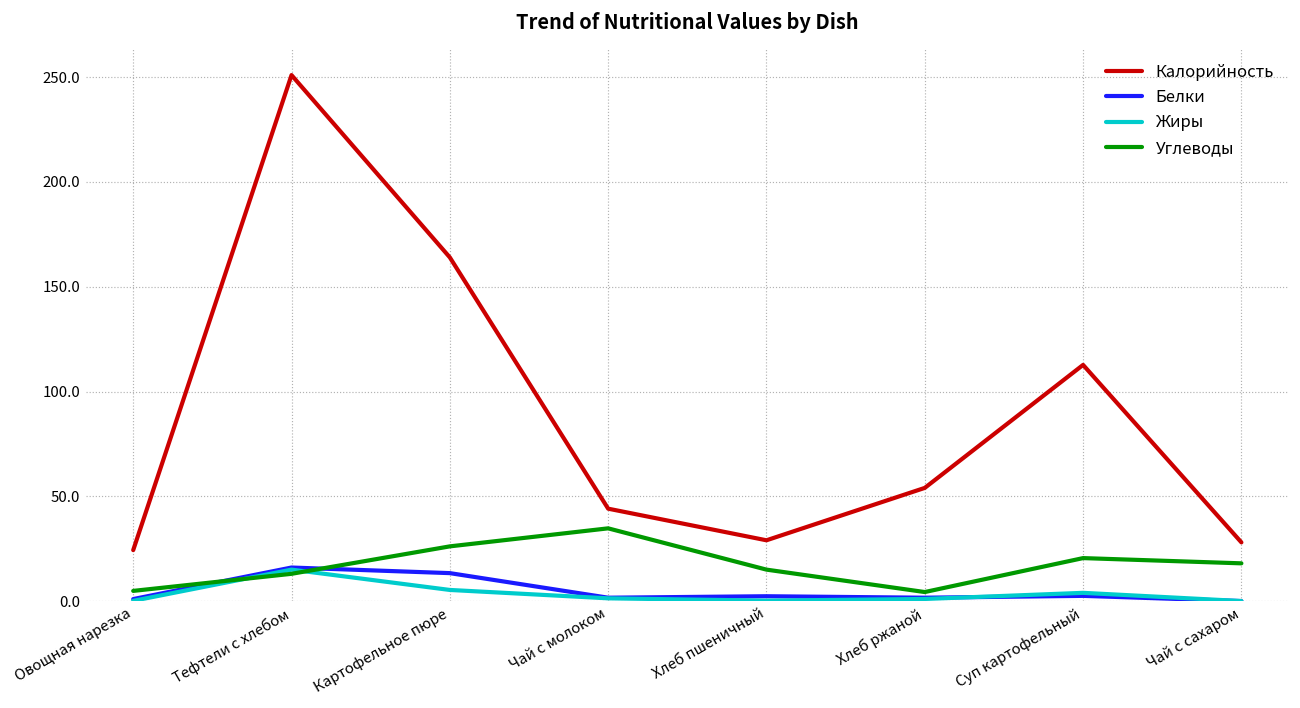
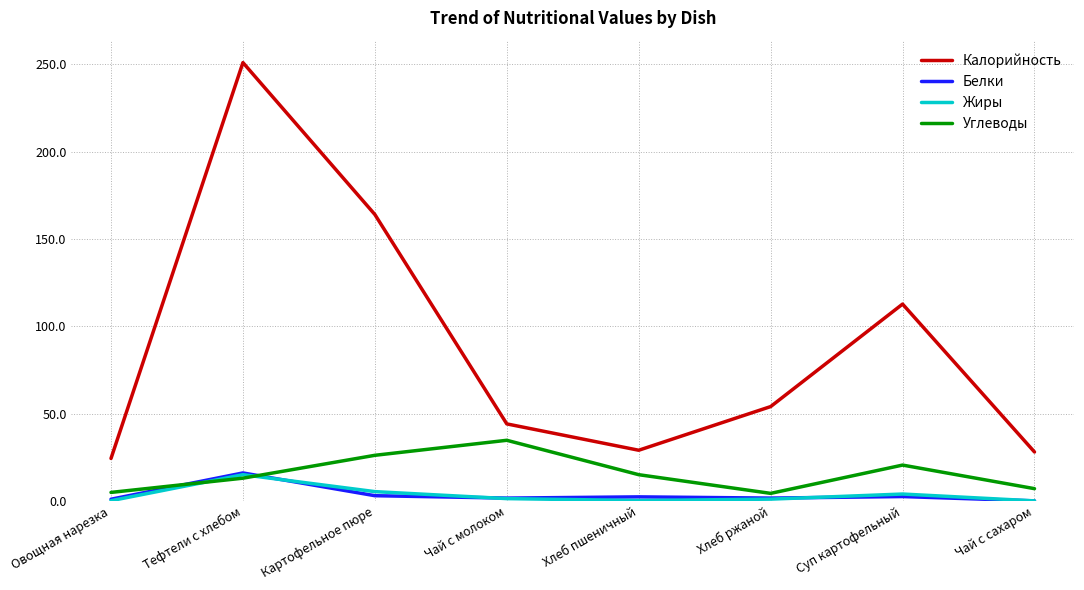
  {
    "Калорийность": {
      "Овощная нарезка": 24,
      "Тефтели c хлебом": 251,
      "Картофельное пюре": 164,
      "Чай с молоком": 44,
      "Хлеб пшеничный": 29,
      "Хлеб ржаной": 54,
      "Суп картофельный": 113,
      "Чай с сахаром": 28
    },
    "Белки": {
-     "Картофельное пюре": 13,
+     "Картофельное пюре": 3,
      "Хлеб пшеничный": 2
    },
    "Жиры": {
      "Картофельное пюре": 5,
      "Хлеб пшеничный": 0
    },
    "Углеводы": {
      "Овощная нарезка": 5,
      "Тефтели c хлебом": 13,
      "Картофельное пюре": 26,
      "Чай с молоком": 35,
      "Хлеб пшеничный": 15,
      "Хлеб ржаной": 4,
      "Суп картофельный": 21,
-     "Чай с сахаром": 18
+     "Чай с сахаром": 7
    }
  }
